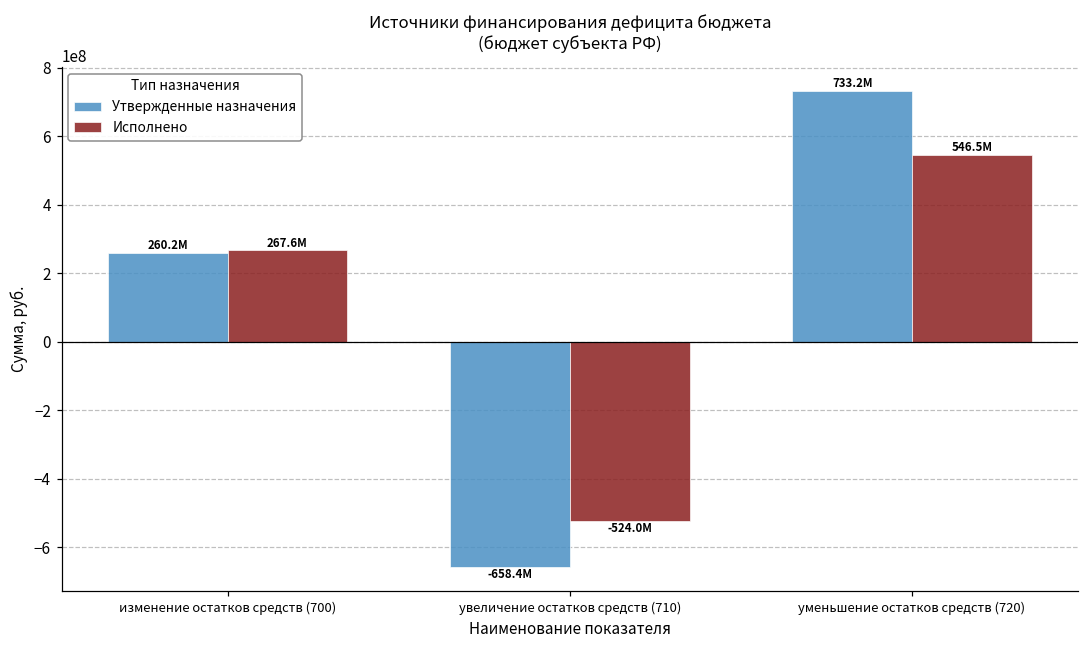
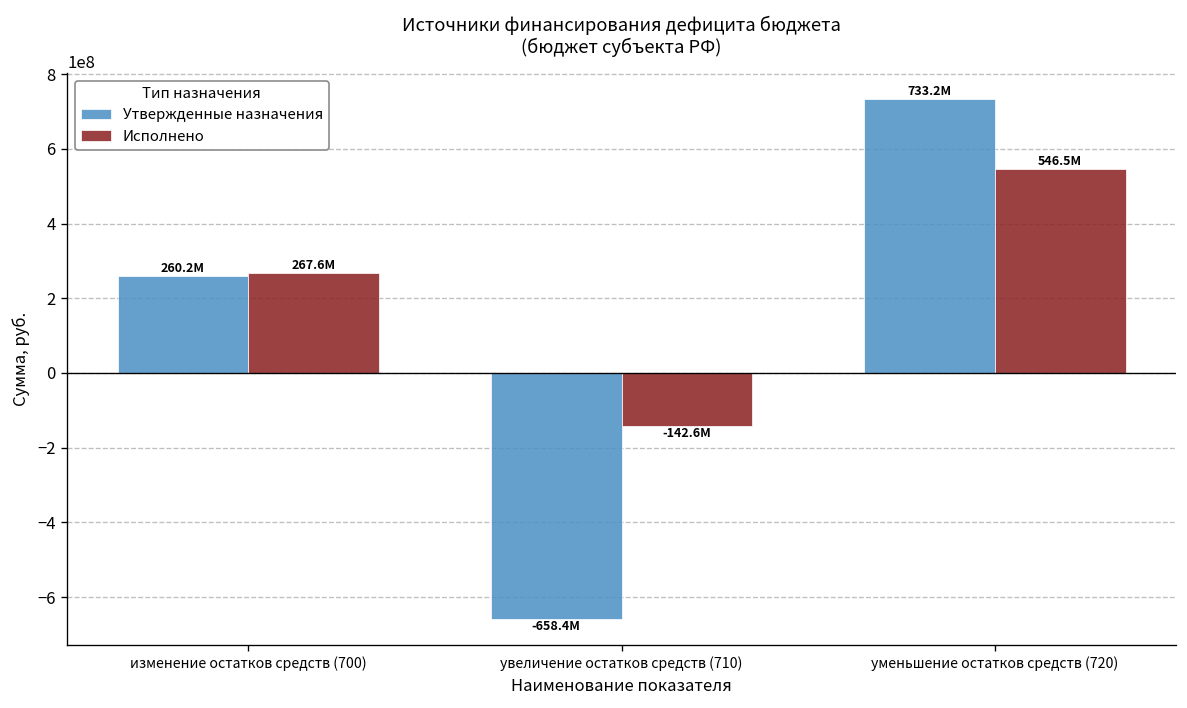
  {
    "Утвержденные назначения": {
      "изменение остатков средств (700)": "260.2M",
      "увеличение остатков средств (710)": "-658.4M",
      "уменьшение остатков средств (720)": "733.2M"
    },
    "Исполнено": {
      "изменение остатков средств (700)": "267.6M",
-     "увеличение остатков средств (710)": "-524.0M",
+     "увеличение остатков средств (710)": "-142.6M",
      "уменьшение остатков средств (720)": "546.5M"
    }
  }
